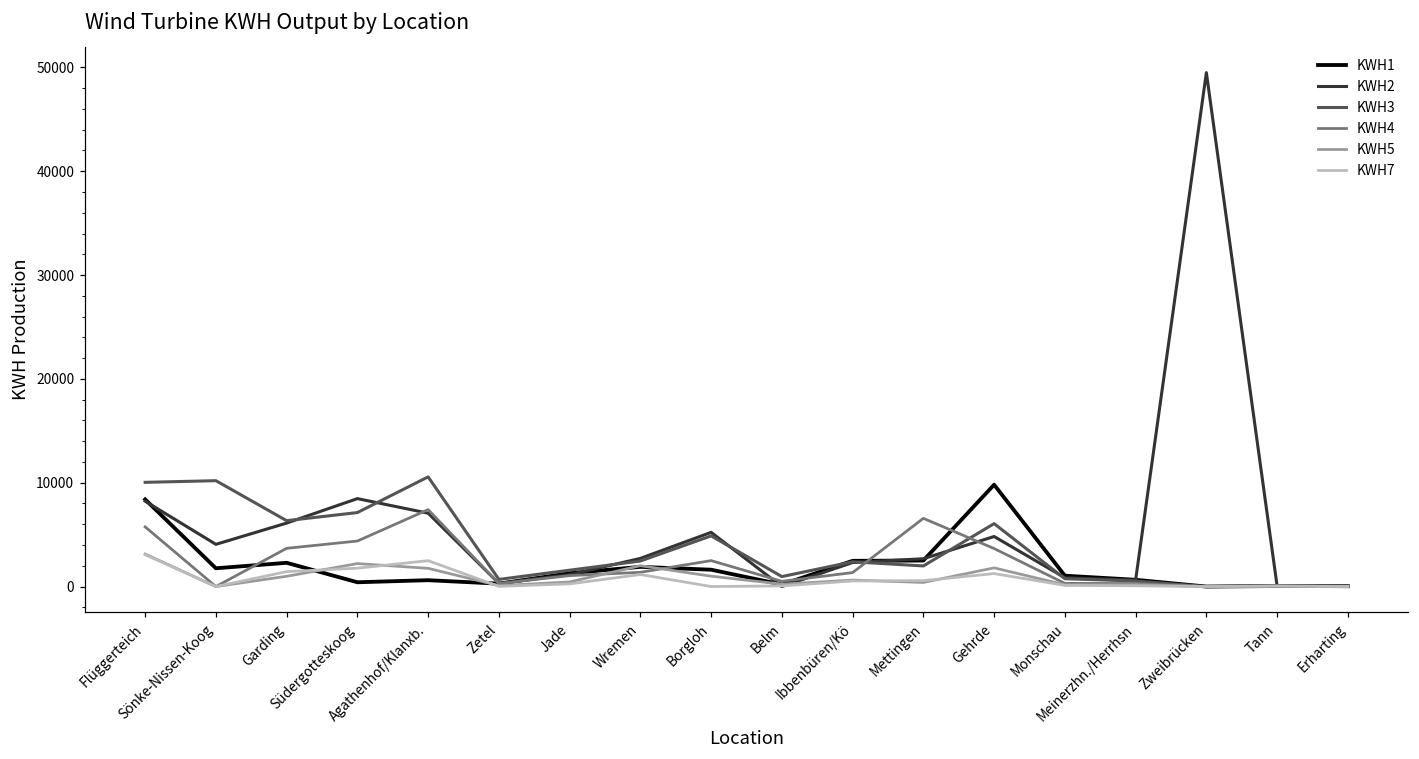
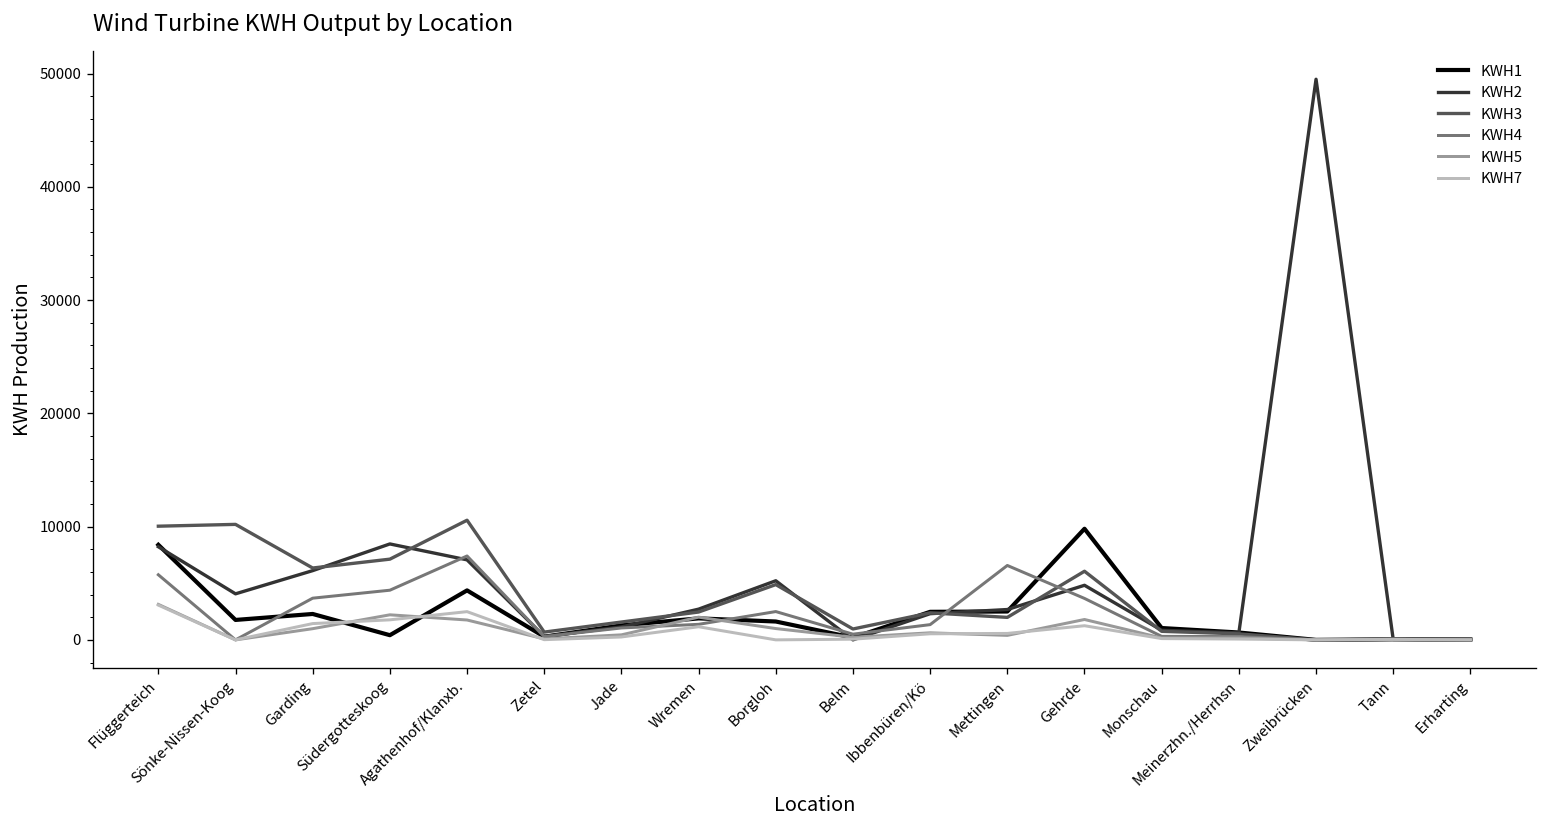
  {
    "KWH1": {
      "Sönke-Nissen-Koog": 2000,
      "Garding": 2000,
      "Südergotteskoog": 0,
-     "Agathenhof/Klanxb.": 1000,
+     "Agathenhof/Klanxb.": 4000,
      "Borgloh": 2000,
      "Gehrde": 10000
    }
  }
